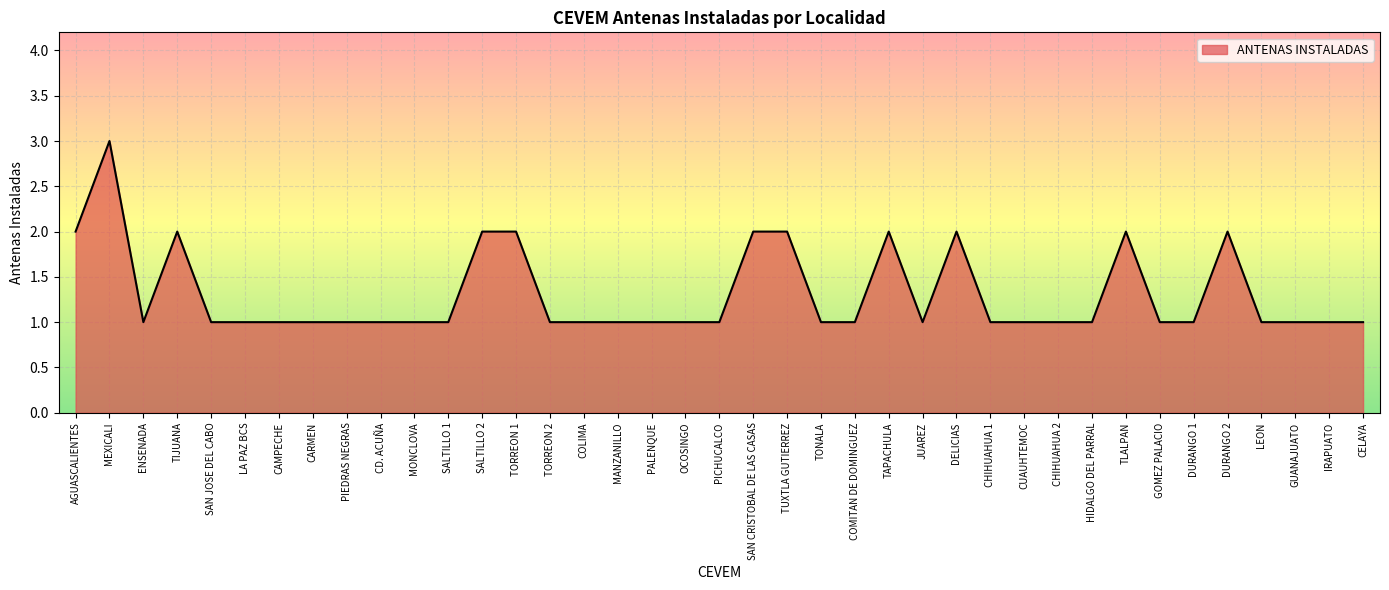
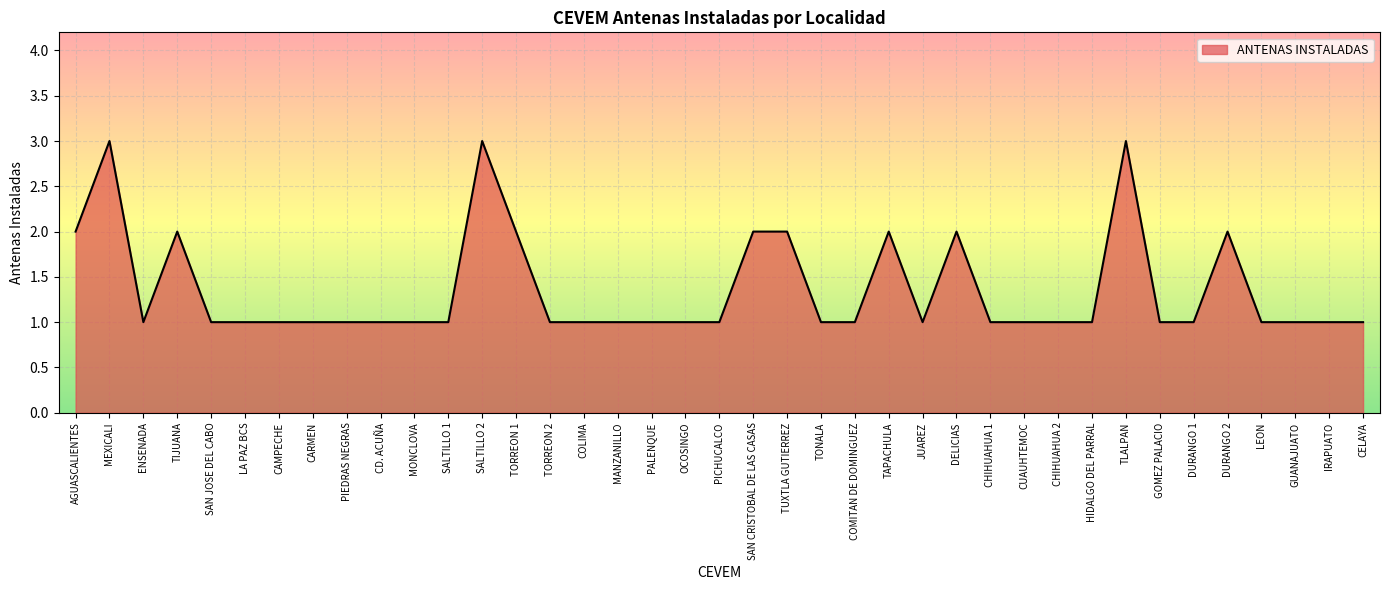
  {
    "AGUASCALIENTES": 2,
    "MEXICALI": 3,
    "ENSENADA": 1,
    "TIJUANA": 2,
    "SAN JOSE DEL CABO": 1,
    "LA PAZ BCS": 1,
    "CAMPECHE": 1,
    "CARMEN": 1,
    "PIEDRAS NEGRAS": 1,
    "CD. ACUÑA": 1,
    "MONCLOVA": 1,
    "SALTILLO 1": 1,
-   "SALTILLO 2": 2,
+   "SALTILLO 2": 3,
    "TORREON 1": 2,
    "TORREON 2": 1,
    "COLIMA": 1,
    "MANZANILLO": 1,
    "PALENQUE": 1,
    "OCOSINGO": 1,
    "PICHUCALCO": 1,
    "SAN CRISTOBAL DE LAS CASAS": 2,
    "TUXTLA GUTIERREZ": 2,
    "TONALA": 1,
    "COMITAN DE DOMINGUEZ": 1,
    "TAPACHULA": 2,
    "JUAREZ": 1,
    "DELICIAS": 2,
    "CHIHUAHUA 1": 1,
    "CUAUHTEMOC": 1,
    "CHIHUAHUA 2": 1,
    "HIDALGO DEL PARRAL": 1,
-   "TLALPAN": 2,
+   "TLALPAN": 3,
    "GOMEZ PALACIO": 1,
    "DURANGO 1": 1,
    "DURANGO 2": 2,
    "LEON": 1,
    "GUANAJUATO": 1,
    "IRAPUATO": 1,
    "CELAYA": 1
  }
